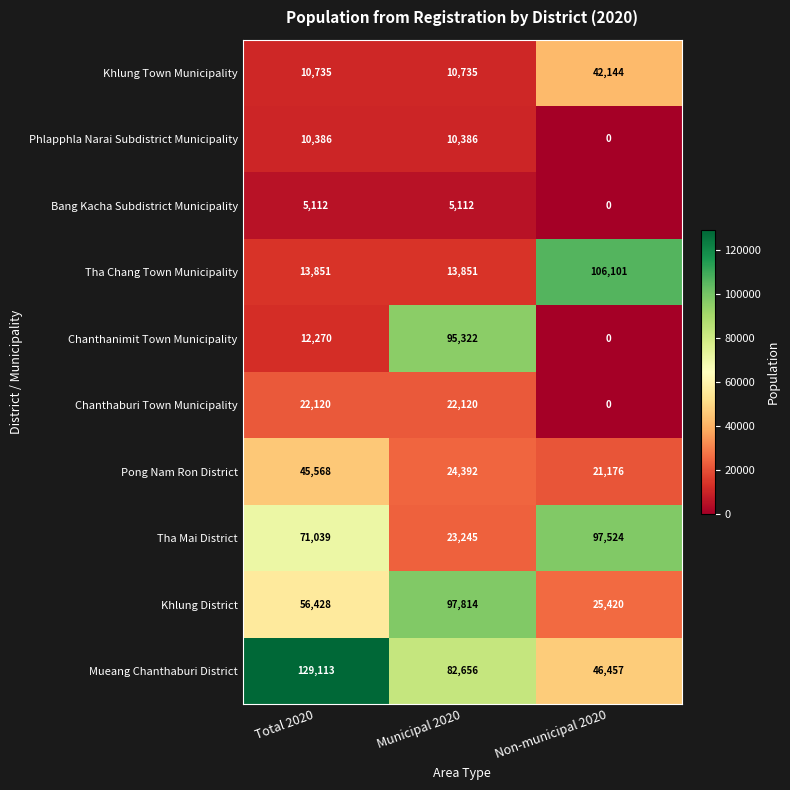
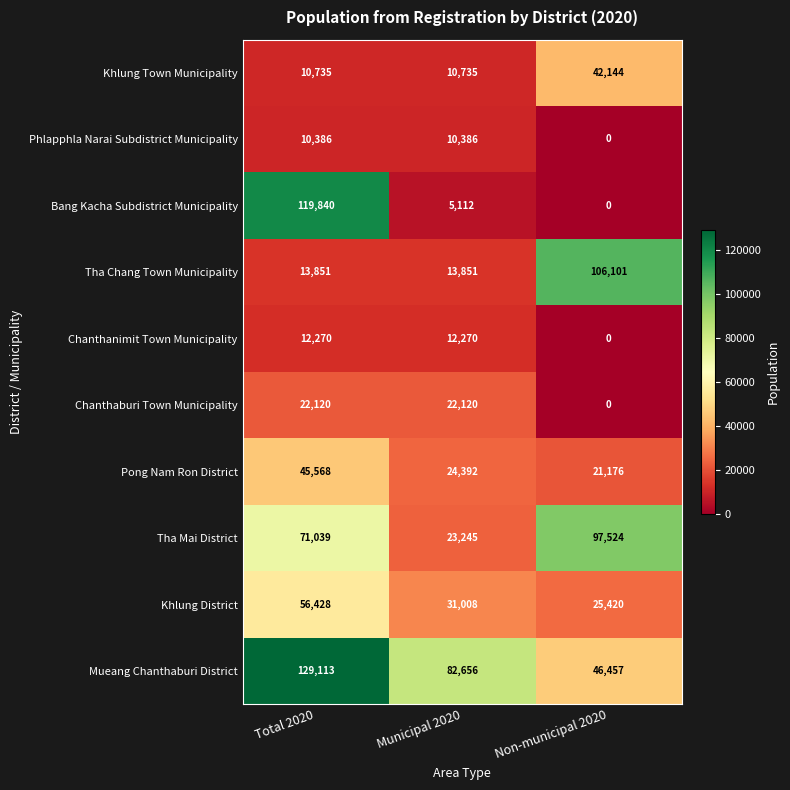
  {
    "Khlung Town Municipality": {
      "Total 2020": "10,735",
      "Municipal 2020": "10,735",
      "Non-municipal 2020": "42,144"
    },
    "Phlapphla Narai Subdistrict Municipality": {
      "Total 2020": "10,386",
      "Municipal 2020": "10,386",
      "Non-municipal 2020": "0"
    },
    "Bang Kacha Subdistrict Municipality": {
-     "Total 2020": "5,112",
+     "Total 2020": "119,840",
      "Municipal 2020": "5,112",
      "Non-municipal 2020": "0"
    },
    "Tha Chang Town Municipality": {
      "Total 2020": "13,851",
      "Municipal 2020": "13,851",
      "Non-municipal 2020": "106,101"
    },
    "Chanthanimit Town Municipality": {
      "Total 2020": "12,270",
-     "Municipal 2020": "95,322",
+     "Municipal 2020": "12,270",
      "Non-municipal 2020": "0"
    },
    "Chanthaburi Town Municipality": {
      "Total 2020": "22,120",
      "Municipal 2020": "22,120",
      "Non-municipal 2020": "0"
    },
    "Pong Nam Ron District": {
      "Total 2020": "45,568",
      "Municipal 2020": "24,392",
      "Non-municipal 2020": "21,176"
    },
    "Tha Mai District": {
      "Total 2020": "71,039",
      "Municipal 2020": "23,245",
      "Non-municipal 2020": "97,524"
    },
    "Khlung District": {
      "Total 2020": "56,428",
-     "Municipal 2020": "97,814",
+     "Municipal 2020": "31,008",
      "Non-municipal 2020": "25,420"
    },
    "Mueang Chanthaburi District": {
      "Total 2020": "129,113",
      "Municipal 2020": "82,656",
      "Non-municipal 2020": "46,457"
    }
  }
